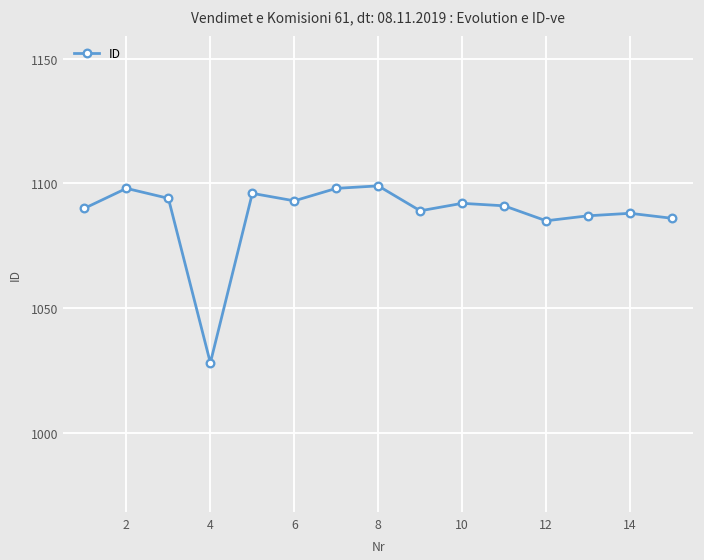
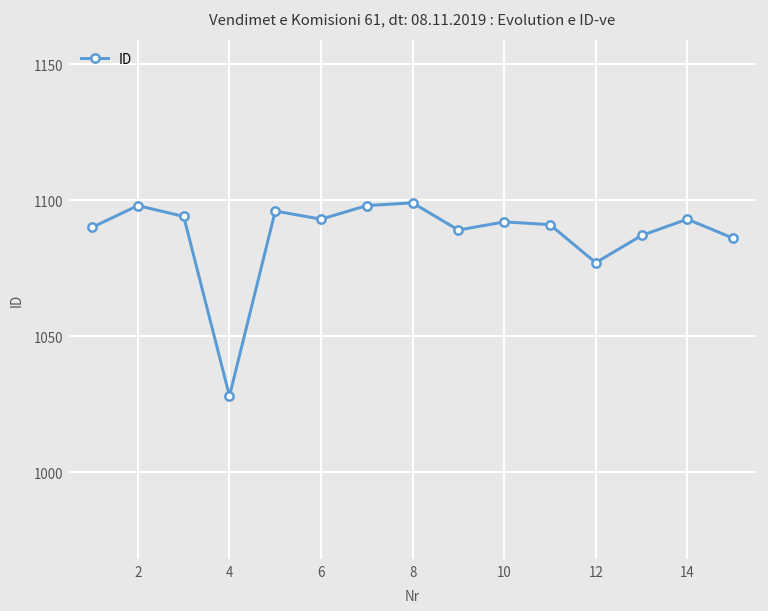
  {
    "2": 1098,
    "4": 1028,
    "6": 1093,
    "8": 1099,
    "10": 1092,
-   "12": 1085,
-   "14": 1088
+   "12": 1077,
+   "14": 1093
  }
